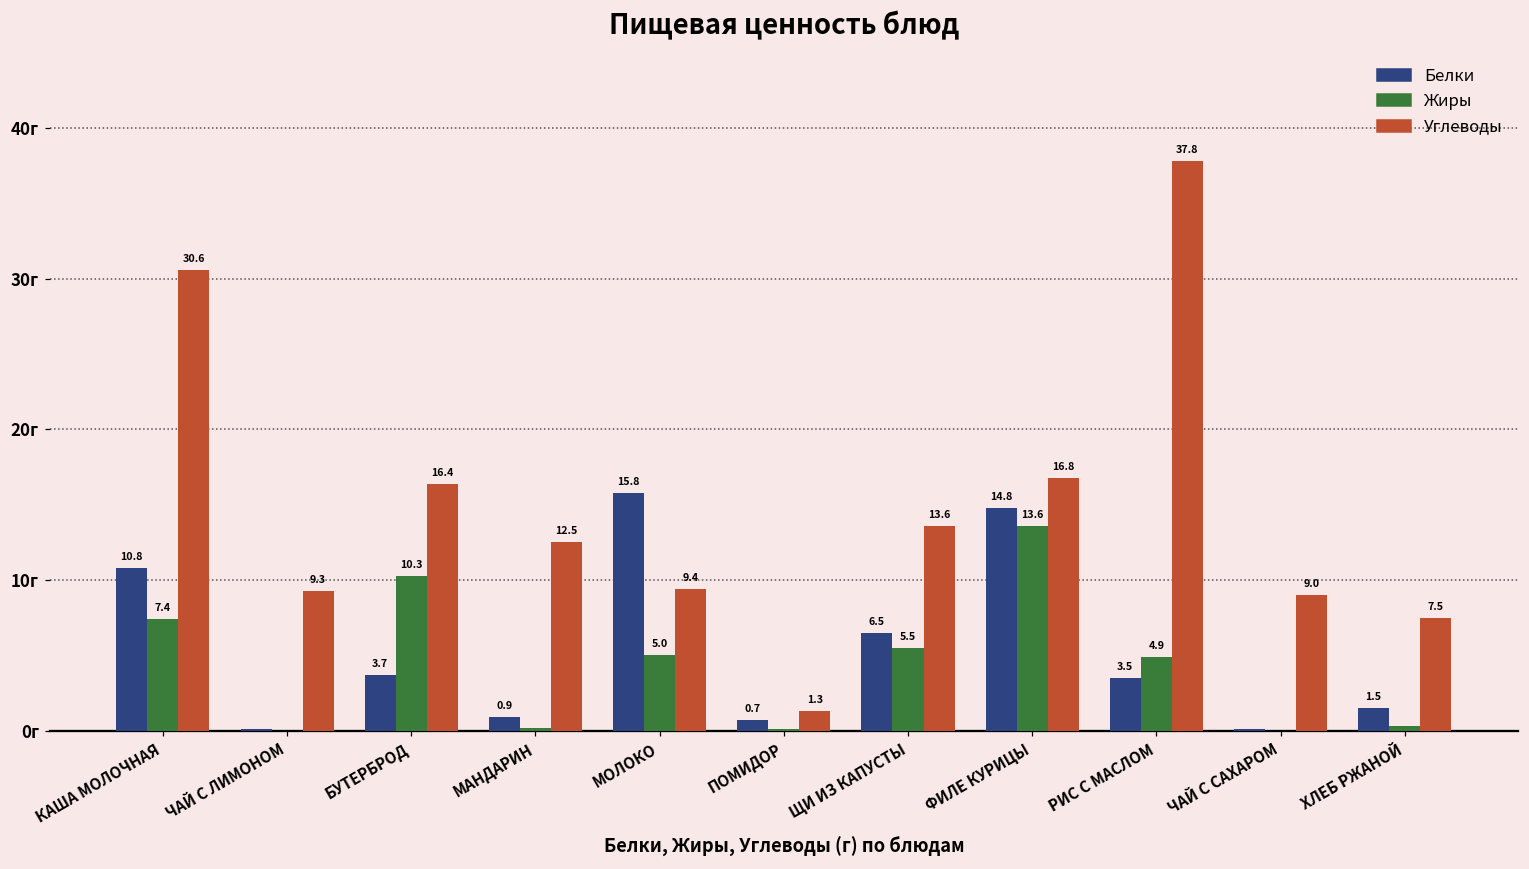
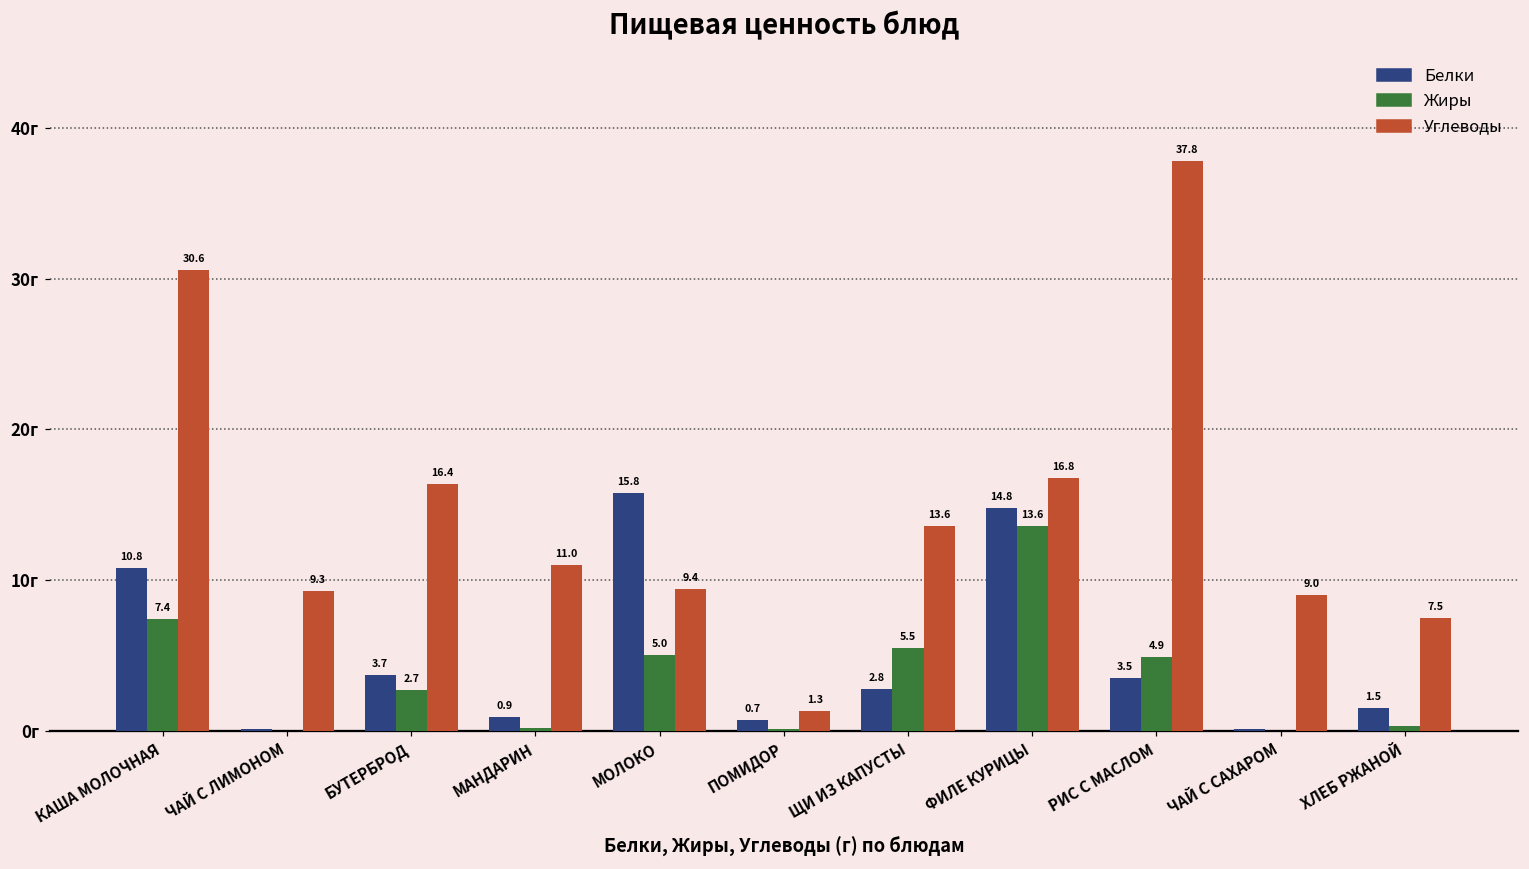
  {
    "Белки": {
      "КАША МОЛОЧНАЯ": 10.8,
      "БУТЕРБРОД": 3.7,
      "МАНДАРИН": 0.9,
      "МОЛОКО": 15.8,
      "ПОМИДОР": 0.7,
-     "ЩИ ИЗ КАПУСТЫ": 6.5,
+     "ЩИ ИЗ КАПУСТЫ": 2.8,
      "ФИЛЕ КУРИЦЫ": 14.8,
      "РИС С МАСЛОМ": 3.5,
      "ХЛЕБ РЖАНОЙ": 1.5
    },
    "Жиры": {
      "КАША МОЛОЧНАЯ": 7.4,
-     "БУТЕРБРОД": 10.3,
+     "БУТЕРБРОД": 2.7,
      "МОЛОКО": 5.0,
      "ЩИ ИЗ КАПУСТЫ": 5.5,
      "ФИЛЕ КУРИЦЫ": 13.6,
      "РИС С МАСЛОМ": 4.9
    },
    "Углеводы": {
      "КАША МОЛОЧНАЯ": 30.6,
      "ЧАЙ С ЛИМОНОМ": 9.3,
      "БУТЕРБРОД": 16.4,
-     "МАНДАРИН": 12.5,
+     "МАНДАРИН": 11.0,
      "МОЛОКО": 9.4,
      "ПОМИДОР": 1.3,
      "ЩИ ИЗ КАПУСТЫ": 13.6,
      "ФИЛЕ КУРИЦЫ": 16.8,
      "РИС С МАСЛОМ": 37.8,
      "ЧАЙ С САХАРОМ": 9.0,
      "ХЛЕБ РЖАНОЙ": 7.5
    }
  }
